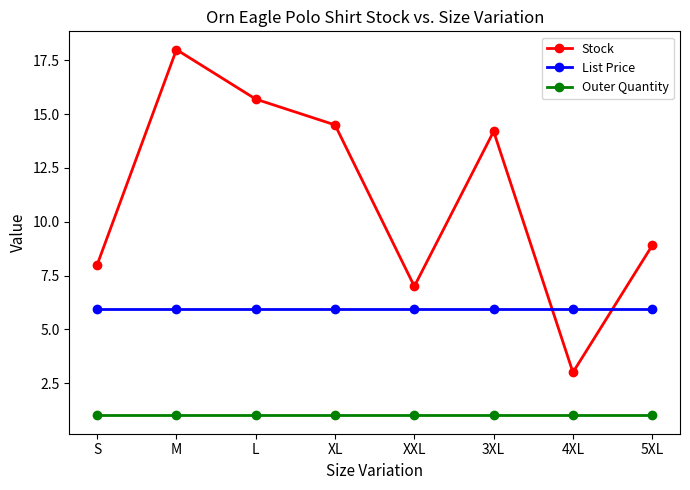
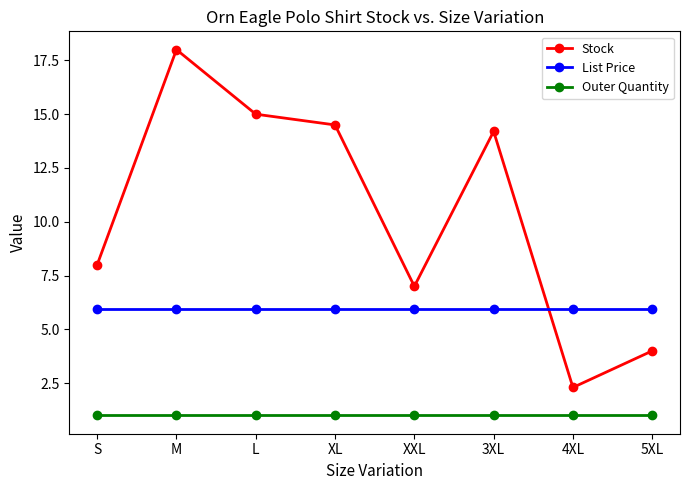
  {
    "Stock": {
      "S": 8.0,
      "M": 18.0,
-     "L": 15.7,
+     "L": 15.0,
      "XL": 14.5,
      "XXL": 7.0,
      "3XL": 14.2,
-     "4XL": 3.0,
-     "5XL": 8.9
+     "4XL": 2.3,
+     "5XL": 4.0
    },
    "List Price": {
      "S": 6.0,
      "M": 6.0,
      "L": 6.0,
      "XL": 6.0,
      "XXL": 6.0,
      "3XL": 6.0,
      "4XL": 6.0,
      "5XL": 6.0
    },
    "Outer Quantity": {
      "S": 1.0,
      "M": 1.0,
      "L": 1.0,
      "XL": 1.0,
      "XXL": 1.0,
      "3XL": 1.0,
      "4XL": 1.0,
      "5XL": 1.0
    }
  }
